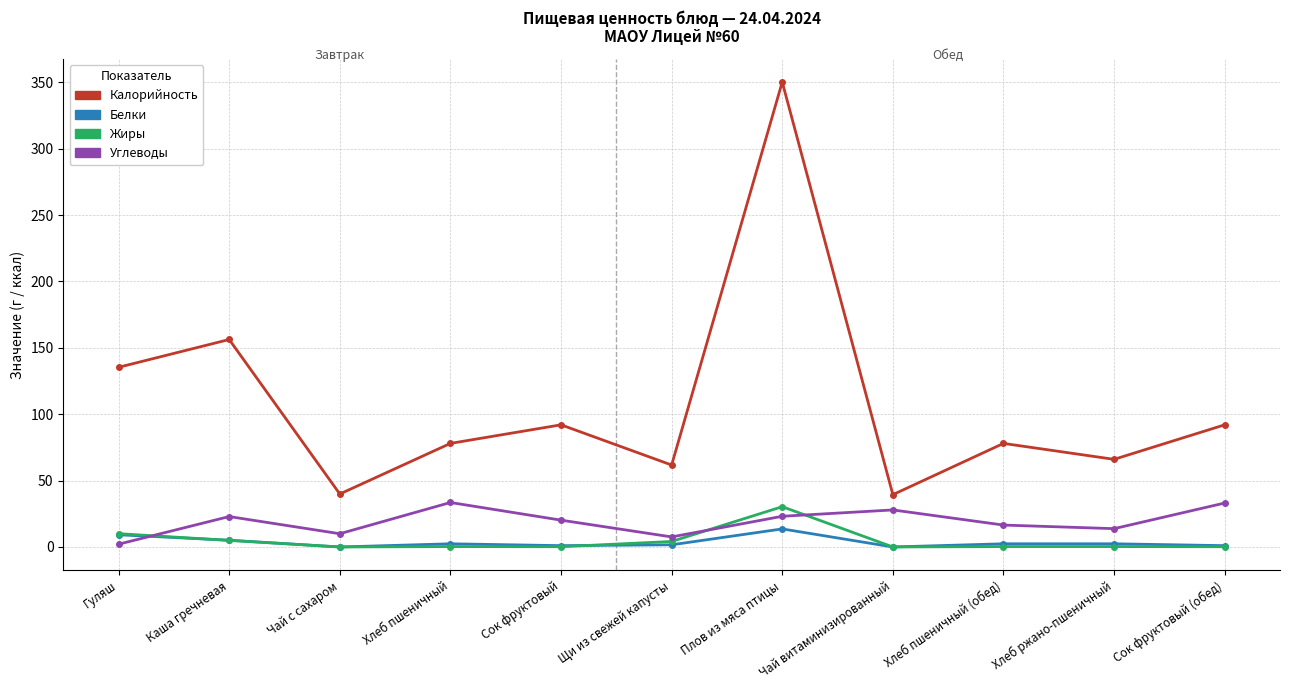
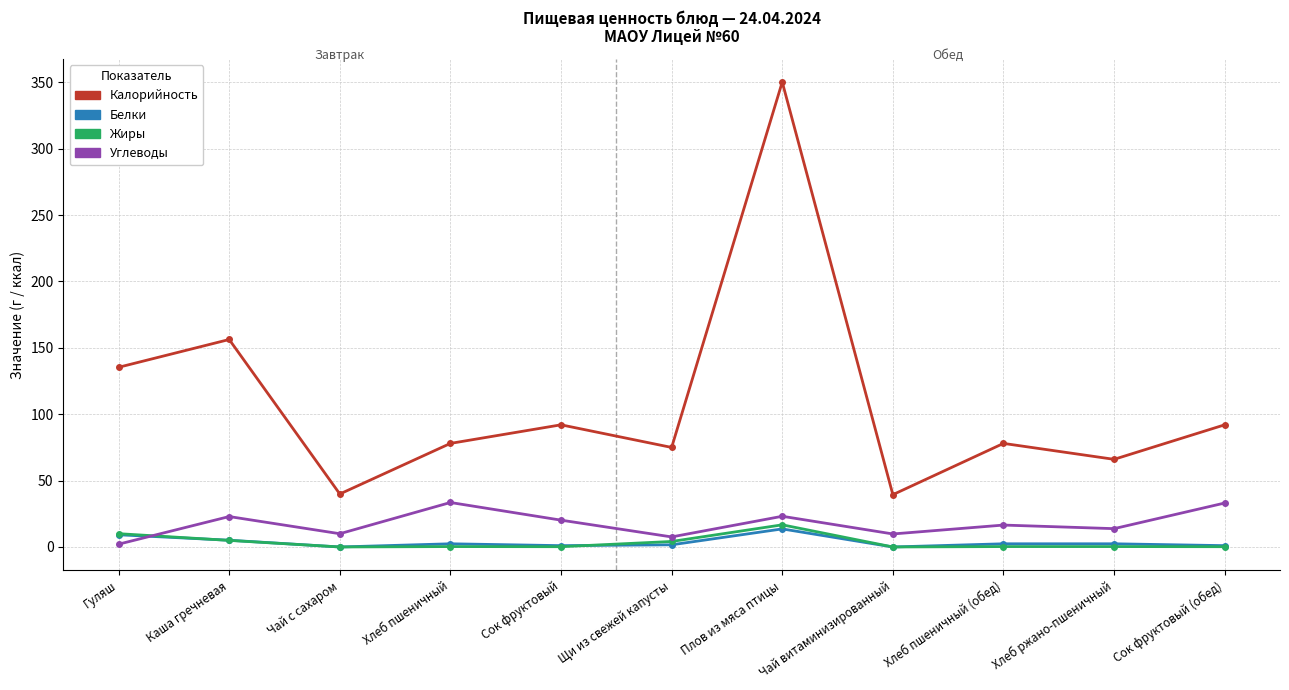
  {
    "Калорийность": {
      "Гуляш": 135,
      "Каша гречневая": 156,
      "Чай с сахаром": 40,
      "Хлеб пшеничный": 78,
      "Сок фруктовый": 92,
-     "Щи из свежей капусты": 62,
+     "Щи из свежей капусты": 75,
      "Плов из мяса птицы": 350,
      "Чай витаминизированный": 39,
      "Хлеб пшеничный (обед)": 78,
      "Хлеб ржано-пшеничный": 66,
      "Сок фруктовый (обед)": 92
    },
    "Белки": {
      "Хлеб пшеничный": 2,
      "Щи из свежей капусты": 2,
      "Плов из мяса птицы": 14,
      "Хлеб пшеничный (обед)": 2,
      "Хлеб ржано-пшеничный": 2
    },
    "Жиры": {
      "Хлеб пшеничный": 0,
      "Щи из свежей капусты": 4,
-     "Плов из мяса птицы": 30,
+     "Плов из мяса птицы": 17,
      "Хлеб пшеничный (обед)": 0,
      "Хлеб ржано-пшеничный": 0
    },
    "Углеводы": {
      "Гуляш": 2,
      "Каша гречневая": 23,
      "Чай с сахаром": 10,
      "Хлеб пшеничный": 34,
      "Сок фруктовый": 20,
      "Щи из свежей капусты": 8,
      "Плов из мяса птицы": 23,
-     "Чай витаминизированный": 28,
+     "Чай витаминизированный": 10,
      "Хлеб пшеничный (обед)": 17,
      "Хлеб ржано-пшеничный": 14,
      "Сок фруктовый (обед)": 33
    }
  }
